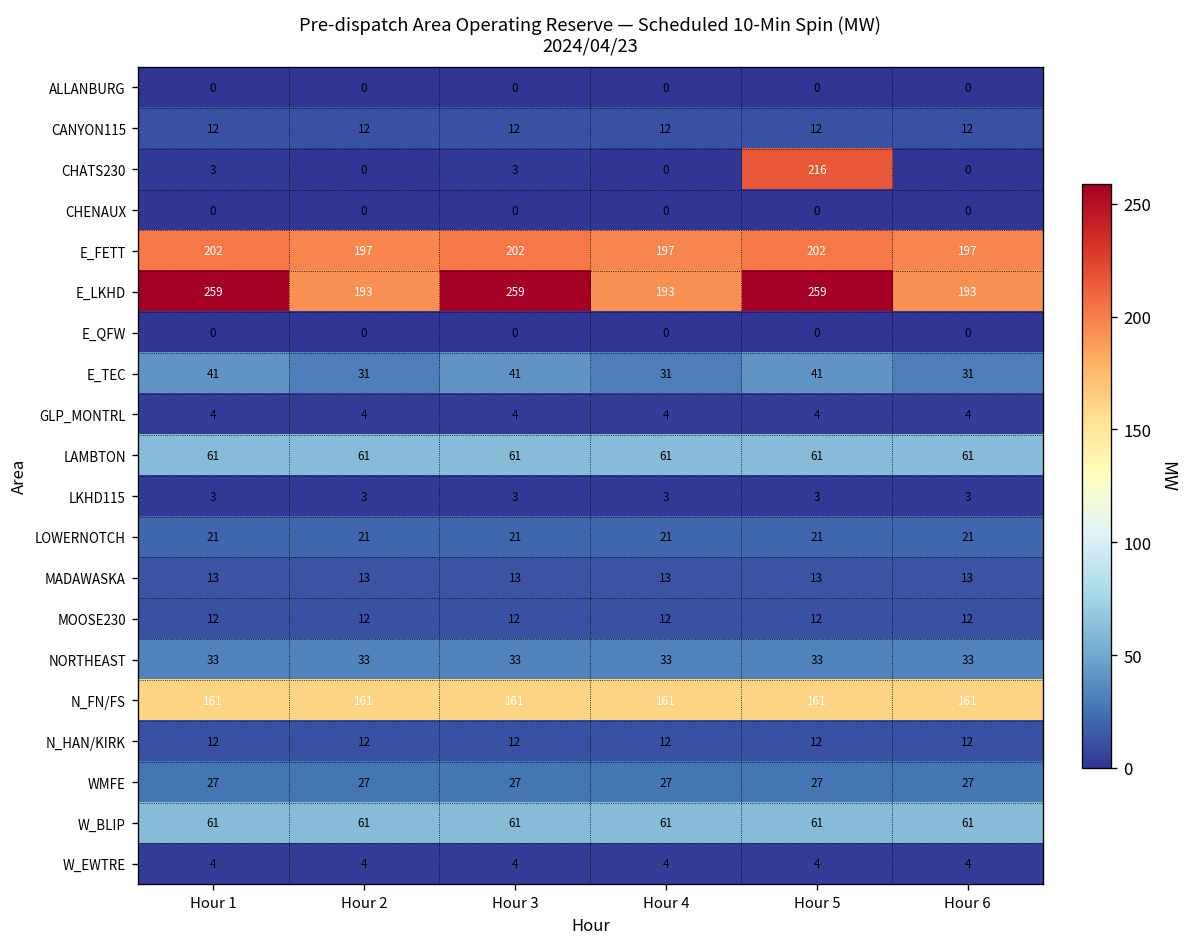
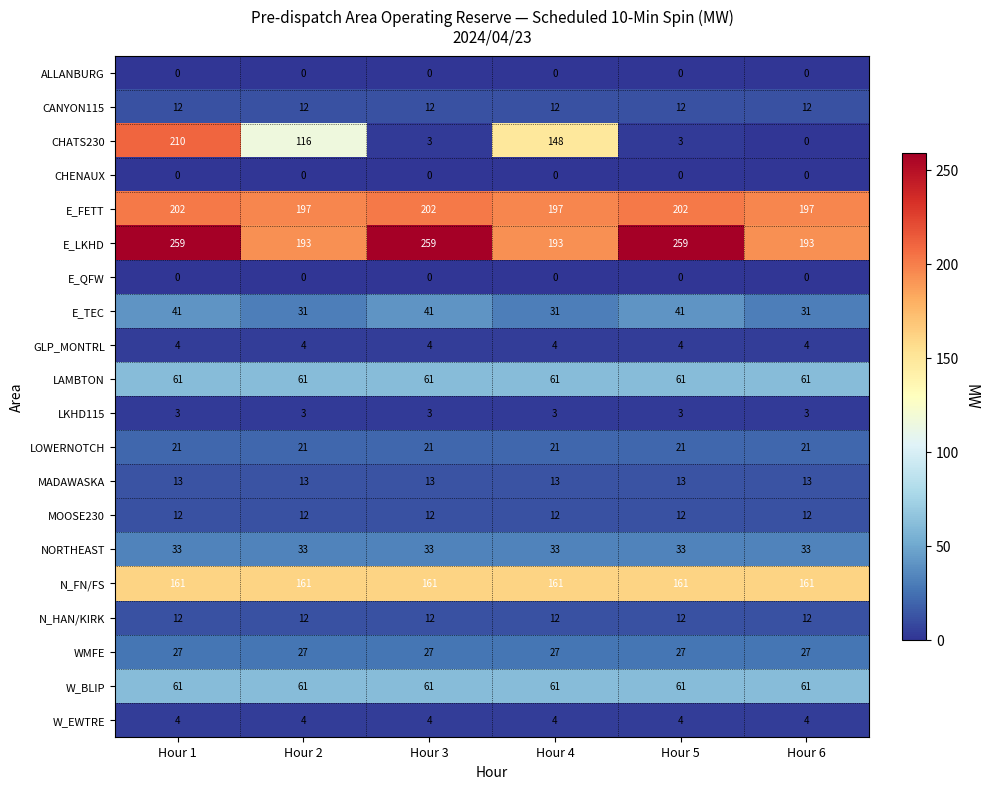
  {
    "ALLANBURG": {
      "Hour 1": 0,
      "Hour 2": 0,
      "Hour 3": 0,
      "Hour 4": 0,
      "Hour 5": 0,
      "Hour 6": 0
    },
    "CANYON115": {
      "Hour 1": 12,
      "Hour 2": 12,
      "Hour 3": 12,
      "Hour 4": 12,
      "Hour 5": 12,
      "Hour 6": 12
    },
    "CHATS230": {
-     "Hour 1": 3,
-     "Hour 2": 0,
+     "Hour 1": 210,
+     "Hour 2": 116,
      "Hour 3": 3,
-     "Hour 4": 0,
-     "Hour 5": 216,
+     "Hour 4": 148,
+     "Hour 5": 3,
      "Hour 6": 0
    },
    "CHENAUX": {
      "Hour 1": 0,
      "Hour 2": 0,
      "Hour 3": 0,
      "Hour 4": 0,
      "Hour 5": 0,
      "Hour 6": 0
    },
    "E_FETT": {
      "Hour 1": 202,
      "Hour 2": 197,
      "Hour 3": 202,
      "Hour 4": 197,
      "Hour 5": 202,
      "Hour 6": 197
    },
    "E_LKHD": {
      "Hour 1": 259,
      "Hour 2": 193,
      "Hour 3": 259,
      "Hour 4": 193,
      "Hour 5": 259,
      "Hour 6": 193
    },
    "E_QFW": {
      "Hour 1": 0,
      "Hour 2": 0,
      "Hour 3": 0,
      "Hour 4": 0,
      "Hour 5": 0,
      "Hour 6": 0
    },
    "E_TEC": {
      "Hour 1": 41,
      "Hour 2": 31,
      "Hour 3": 41,
      "Hour 4": 31,
      "Hour 5": 41,
      "Hour 6": 31
    },
    "GLP_MONTRL": {
      "Hour 1": 4,
      "Hour 2": 4,
      "Hour 3": 4,
      "Hour 4": 4,
      "Hour 5": 4,
      "Hour 6": 4
    },
    "LAMBTON": {
      "Hour 1": 61,
      "Hour 2": 61,
      "Hour 3": 61,
      "Hour 4": 61,
      "Hour 5": 61,
      "Hour 6": 61
    },
    "LKHD115": {
      "Hour 1": 3,
      "Hour 2": 3,
      "Hour 3": 3,
      "Hour 4": 3,
      "Hour 5": 3,
      "Hour 6": 3
    },
    "LOWERNOTCH": {
      "Hour 1": 21,
      "Hour 2": 21,
      "Hour 3": 21,
      "Hour 4": 21,
      "Hour 5": 21,
      "Hour 6": 21
    },
    "MADAWASKA": {
      "Hour 1": 13,
      "Hour 2": 13,
      "Hour 3": 13,
      "Hour 4": 13,
      "Hour 5": 13,
      "Hour 6": 13
    },
    "MOOSE230": {
      "Hour 1": 12,
      "Hour 2": 12,
      "Hour 3": 12,
      "Hour 4": 12,
      "Hour 5": 12,
      "Hour 6": 12
    },
    "NORTHEAST": {
      "Hour 1": 33,
      "Hour 2": 33,
      "Hour 3": 33,
      "Hour 4": 33,
      "Hour 5": 33,
      "Hour 6": 33
    },
    "N_FN/FS": {
      "Hour 1": 161,
      "Hour 2": 161,
      "Hour 3": 161,
      "Hour 4": 161,
      "Hour 5": 161,
      "Hour 6": 161
    },
    "N_HAN/KIRK": {
      "Hour 1": 12,
      "Hour 2": 12,
      "Hour 3": 12,
      "Hour 4": 12,
      "Hour 5": 12,
      "Hour 6": 12
    },
    "WMFE": {
      "Hour 1": 27,
      "Hour 2": 27,
      "Hour 3": 27,
      "Hour 4": 27,
      "Hour 5": 27,
      "Hour 6": 27
    },
    "W_BLIP": {
      "Hour 1": 61,
      "Hour 2": 61,
      "Hour 3": 61,
      "Hour 4": 61,
      "Hour 5": 61,
      "Hour 6": 61
    },
    "W_EWTRE": {
      "Hour 1": 4,
      "Hour 2": 4,
      "Hour 3": 4,
      "Hour 4": 4,
      "Hour 5": 4,
      "Hour 6": 4
    }
  }
